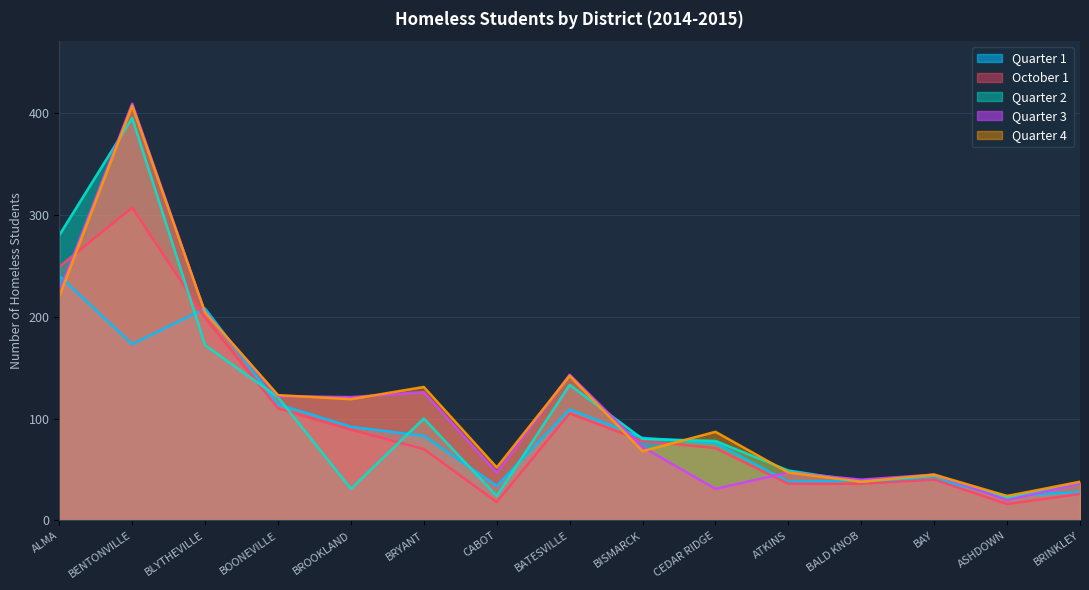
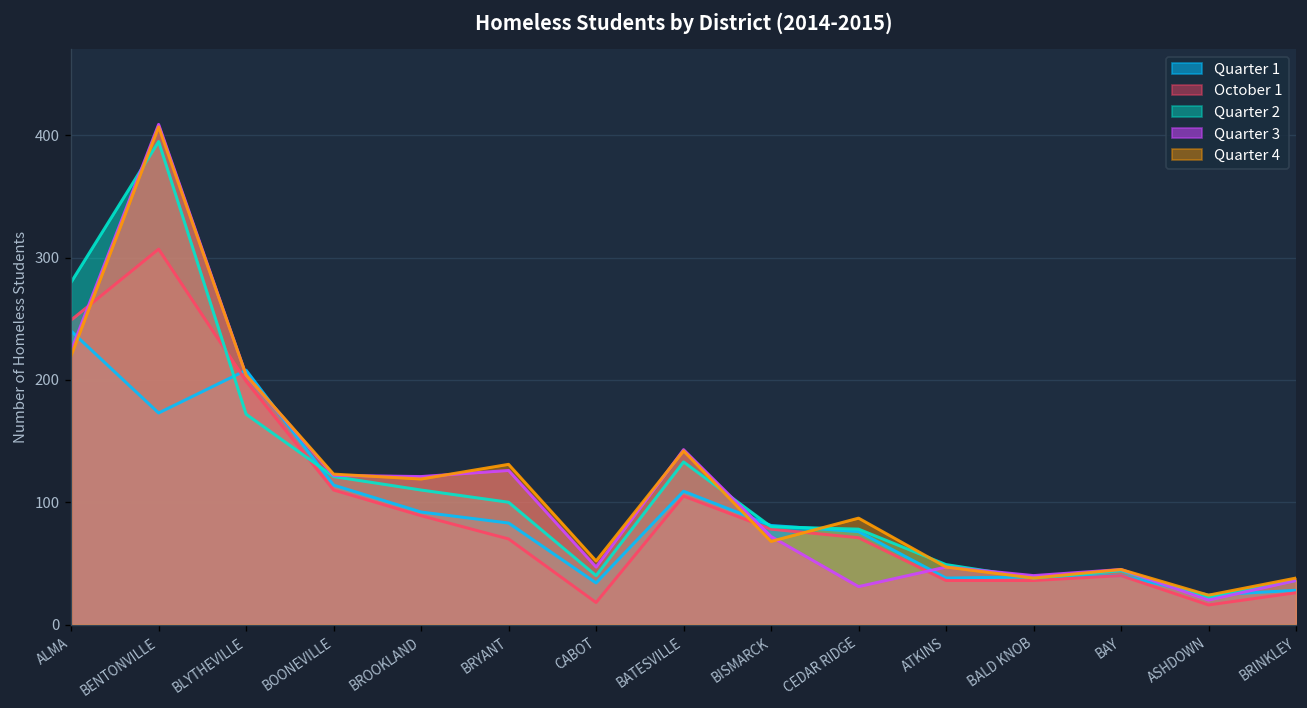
  {
    "Quarter 1": {
      "ALMA": 240,
      "BENTONVILLE": 173,
      "BLYTHEVILLE": 208,
      "BOONEVILLE": 114,
      "BROOKLAND": 92,
      "BRYANT": 83,
      "CABOT": 34,
      "BATESVILLE": 109
    },
    "October 1": {
      "ALMA": 249,
      "BENTONVILLE": 307,
      "BLYTHEVILLE": 199,
      "BOONEVILLE": 110,
      "BROOKLAND": 89,
      "BRYANT": 70,
      "CABOT": 18,
      "BATESVILLE": 105,
      "CEDAR RIDGE": 71,
      "ASHDOWN": 16
    },
    "Quarter 2": {
      "ALMA": 280,
      "BENTONVILLE": 395,
      "BLYTHEVILLE": 172,
-     "BROOKLAND": 31,
+     "BROOKLAND": 110,
      "BRYANT": 100,
-     "CABOT": 24,
+     "CABOT": 40,
      "BATESVILLE": 133
    },
    "Quarter 3": {
      "ALMA": 224,
      "BRYANT": 126,
      "CABOT": 47,
      "BISMARCK": 72,
      "CEDAR RIDGE": 31
    },
    "Quarter 4": {
      "ALMA": 220,
      "BRYANT": 131,
      "CABOT": 52,
      "BISMARCK": 68,
      "CEDAR RIDGE": 87
    }
  }
